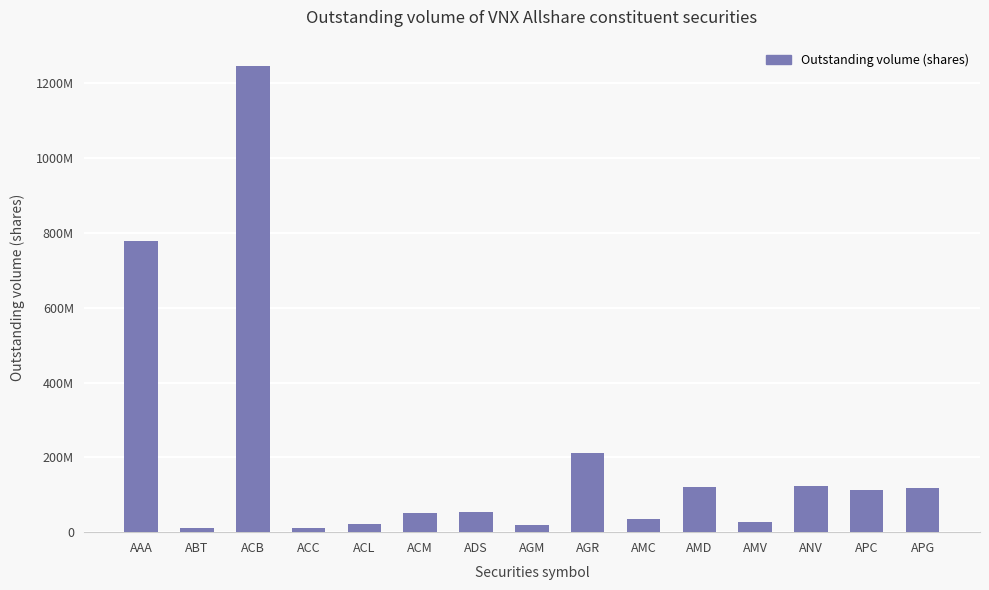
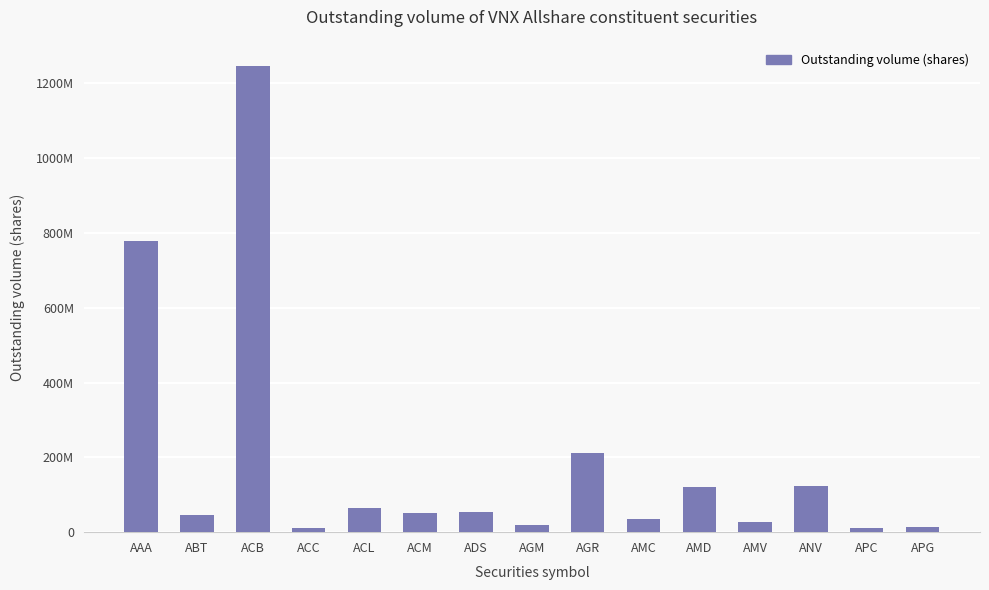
  {
    "AAA": 780000000,
-   "ABT": 10000000,
+   "ABT": 40000000,
    "ACB": 1250000000,
    "ACC": 10000000,
-   "ACL": 20000000,
+   "ACL": 60000000,
    "ACM": 50000000,
    "ADS": 50000000,
    "AGM": 20000000,
    "AGR": 210000000,
    "AMC": 40000000,
    "AMD": 120000000,
    "AMV": 30000000,
    "ANV": 120000000,
-   "APC": 110000000,
-   "APG": 120000000
+   "APC": 10000000,
+   "APG": 10000000
  }
